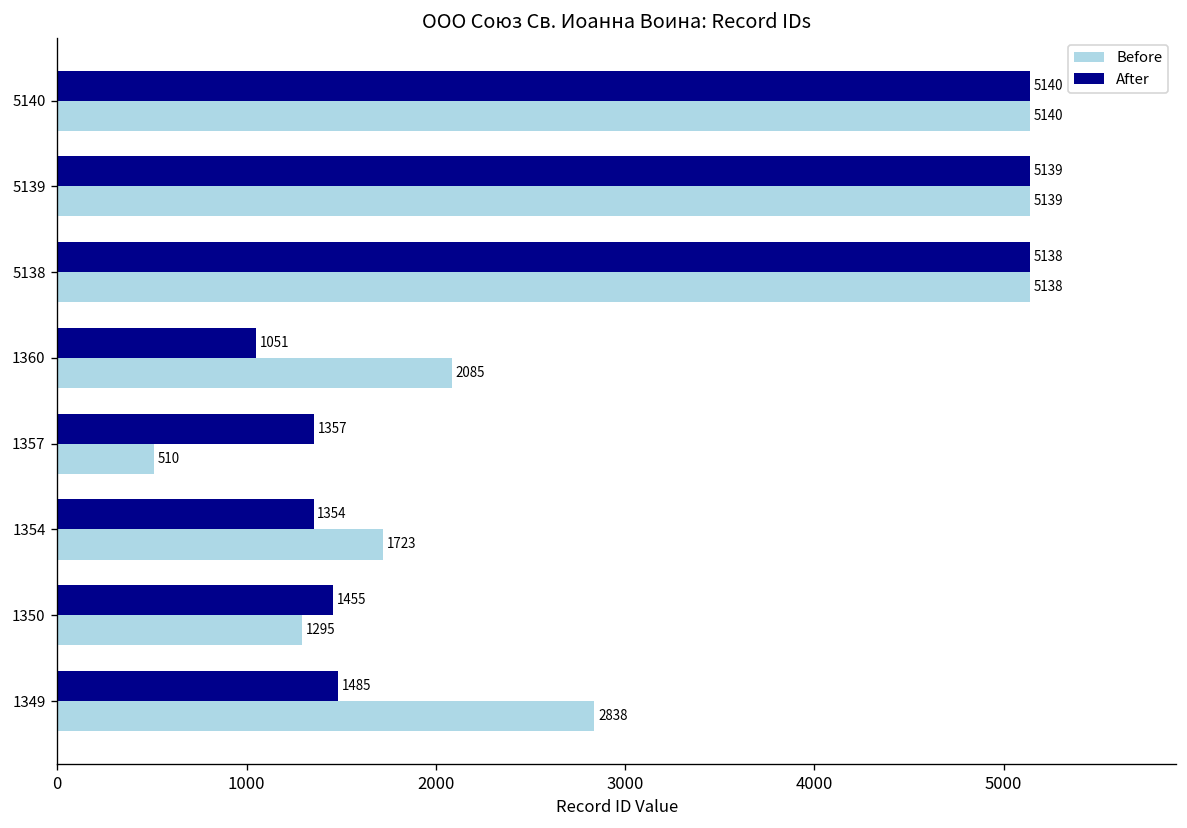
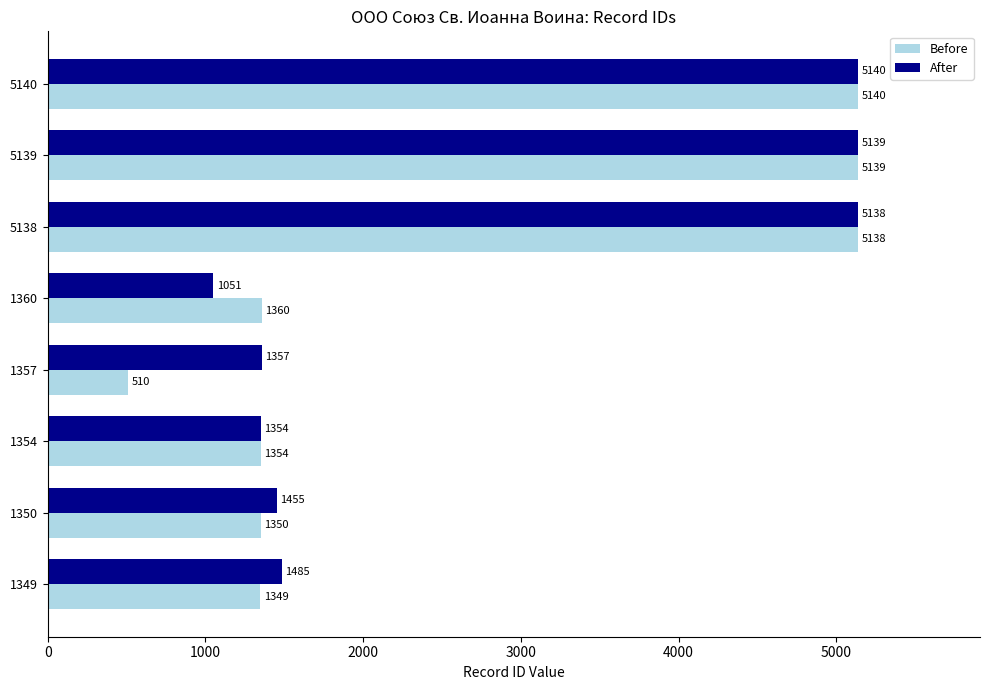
  {
    "Before": {
      "5140": 5140,
      "5139": 5139,
      "5138": 5138,
-     "1360": 2085,
+     "1360": 1360,
      "1357": 510,
-     "1354": 1723,
-     "1350": 1295,
-     "1349": 2838
+     "1354": 1354,
+     "1350": 1350,
+     "1349": 1349
    },
    "After": {
      "5140": 5140,
      "5139": 5139,
      "5138": 5138,
      "1360": 1051,
      "1357": 1357,
      "1354": 1354,
      "1350": 1455,
      "1349": 1485
    }
  }
